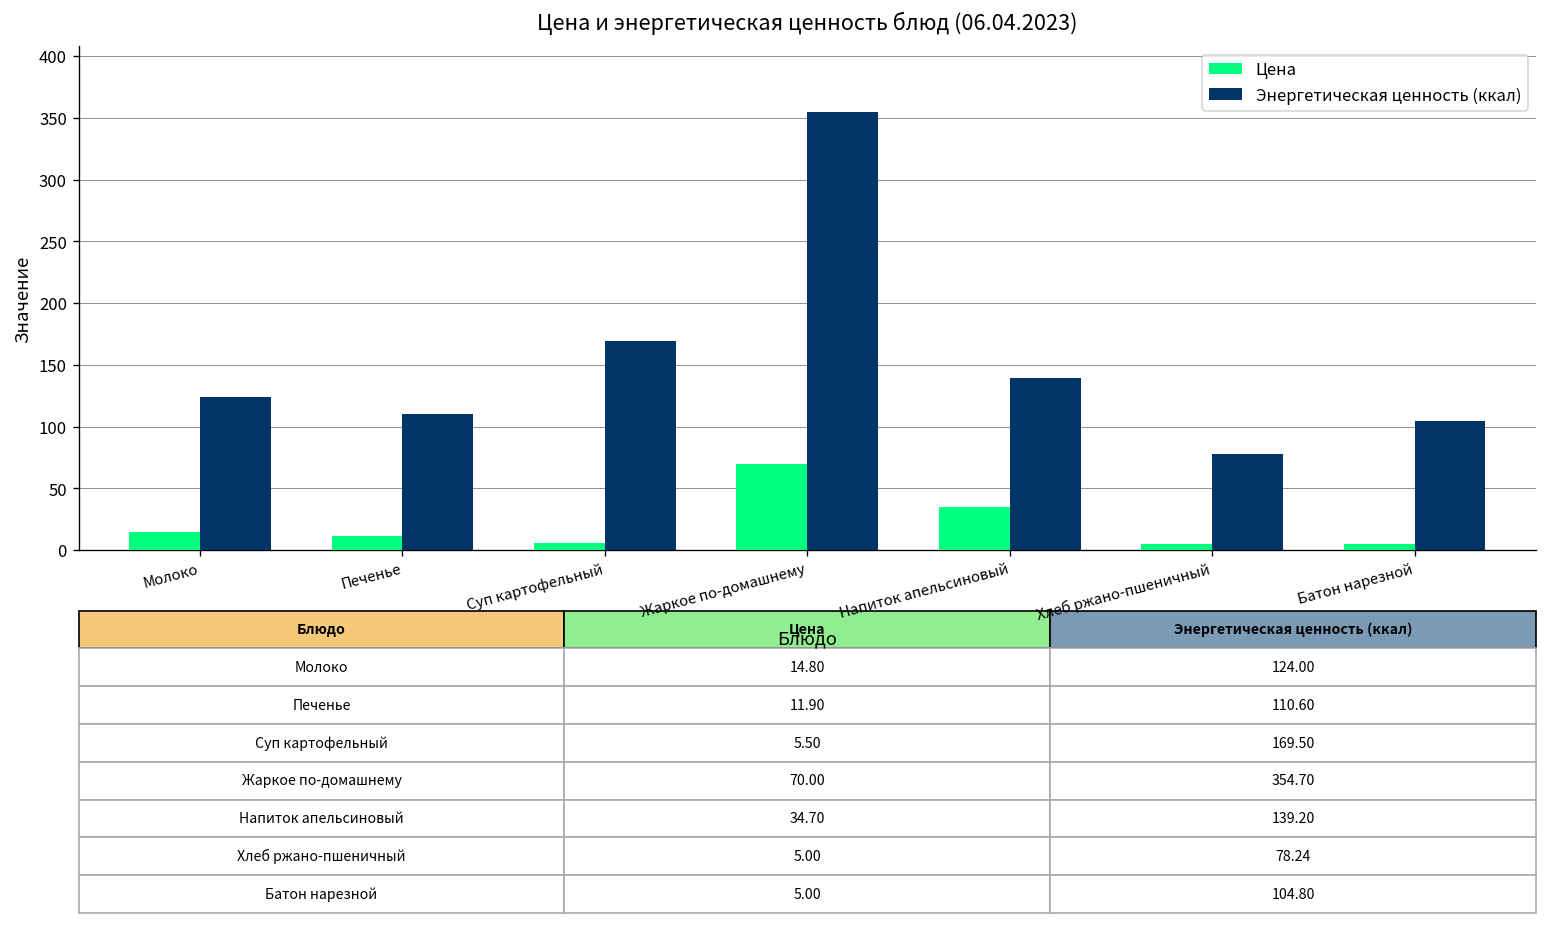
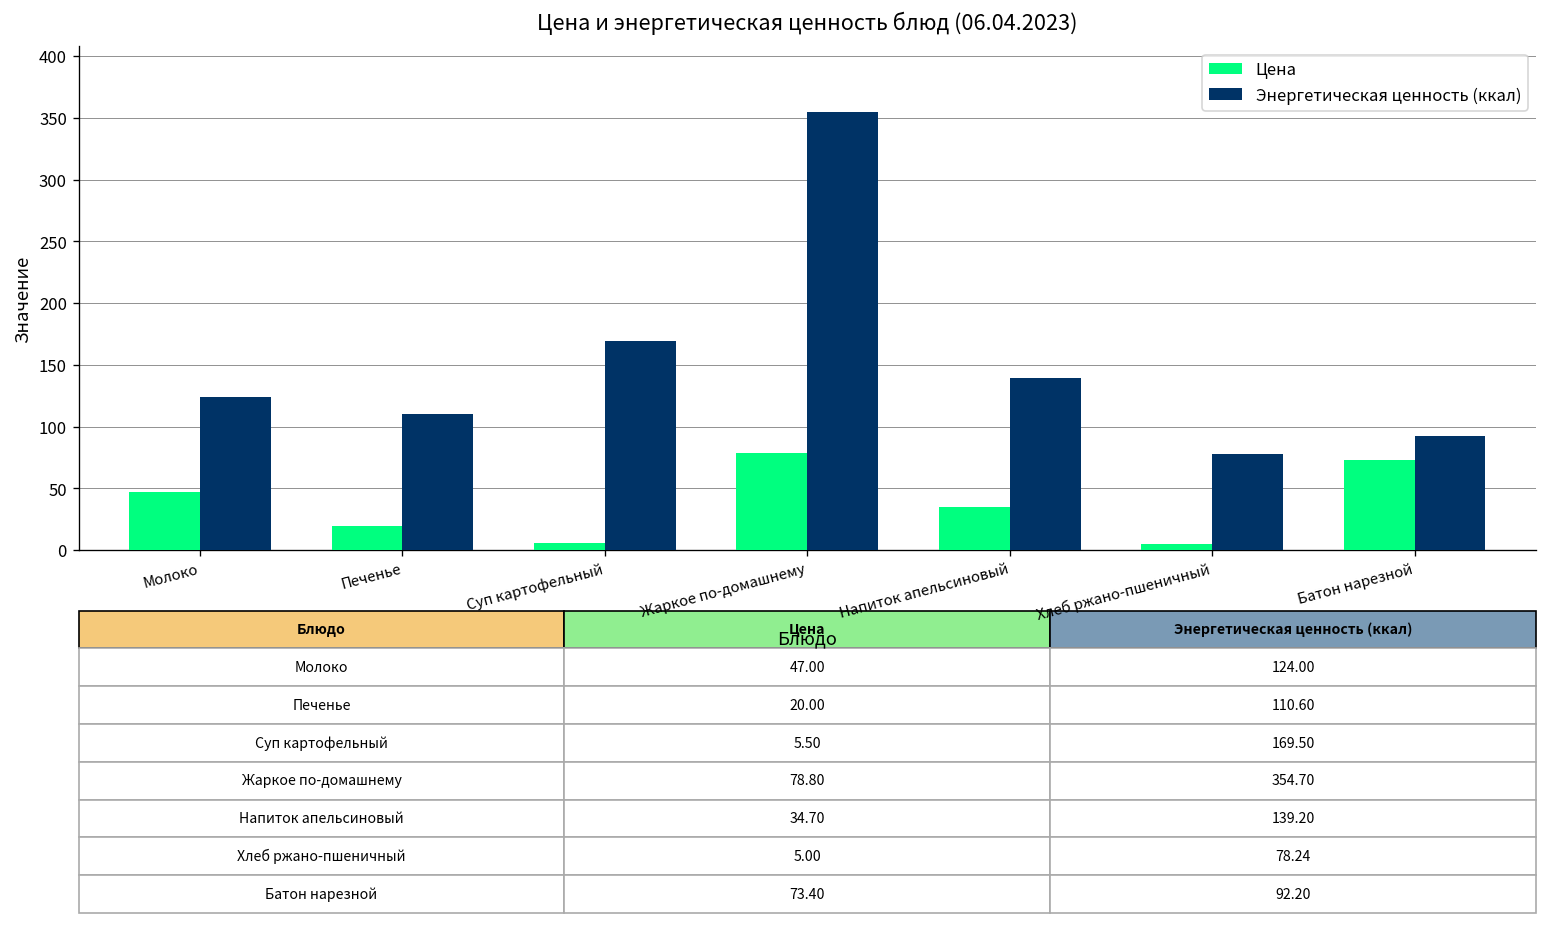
  {
    "Цена": {
-     "Молоко": 14.80,
-     "Печенье": 11.90,
-     "Жаркое по-домашнему": 70.00,
-     "Батон нарезной": 5.00
+     "Молоко": 47.00,
+     "Печенье": 20.00,
+     "Жаркое по-домашнему": 78.80,
+     "Батон нарезной": 73.40
    },
    "Энергетическая ценность (ккал)": {
-     "Батон нарезной": 104.80
+     "Батон нарезной": 92.20
    }
  }
